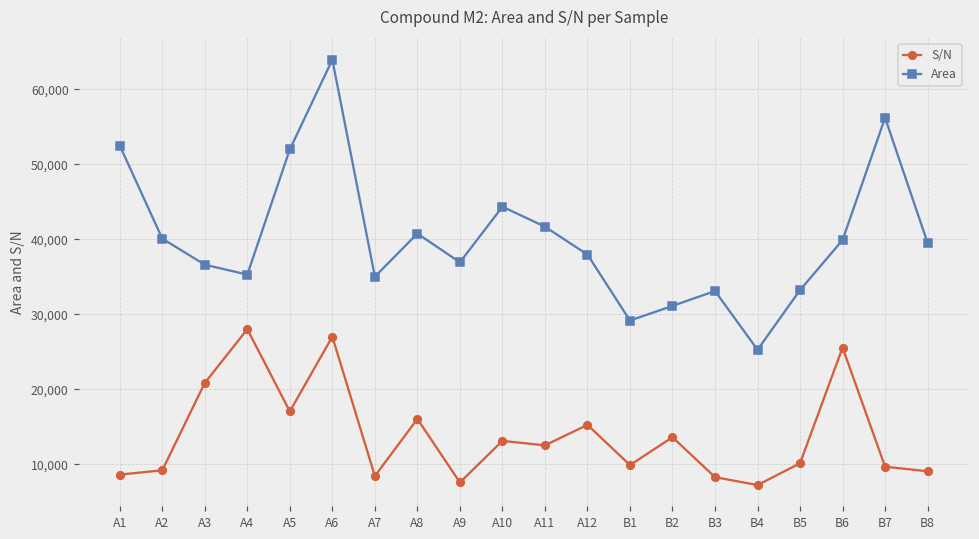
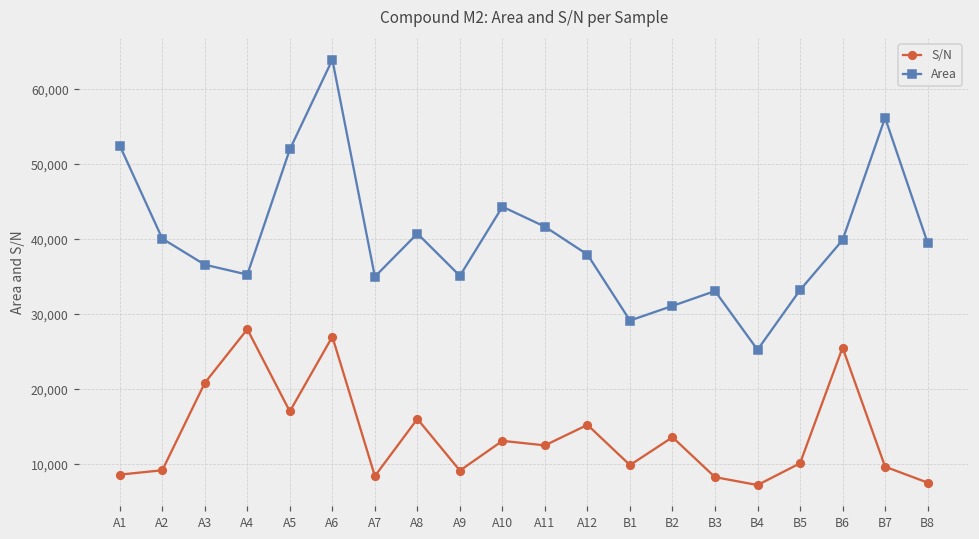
  {
    "S/N": {
      "A1": "9,000",
      "A2": "9,000",
      "A3": "21,000",
      "A4": "28,000",
      "A5": "17,000",
      "A6": "27,000",
      "A7": "8,000",
      "A8": "16,000",
-     "A9": "8,000",
+     "A9": "9,000",
      "A10": "13,000",
      "A11": "13,000",
      "A12": "15,000",
      "B1": "10,000",
      "B2": "14,000",
      "B3": "8,000",
      "B4": "7,000",
      "B5": "10,000",
      "B6": "26,000",
      "B7": "10,000",
-     "B8": "9,000"
+     "B8": "8,000"
    },
    "Area": {
      "A1": "52,000",
      "A2": "40,000",
      "A3": "37,000",
      "A4": "35,000",
      "A5": "52,000",
      "A6": "64,000",
      "A7": "35,000",
      "A8": "41,000",
-     "A9": "37,000",
+     "A9": "35,000",
      "A10": "44,000",
      "A11": "42,000",
      "A12": "38,000",
      "B1": "29,000",
      "B2": "31,000",
      "B3": "33,000",
      "B4": "25,000",
      "B5": "33,000",
      "B6": "40,000",
      "B7": "56,000",
      "B8": "40,000"
    }
  }
